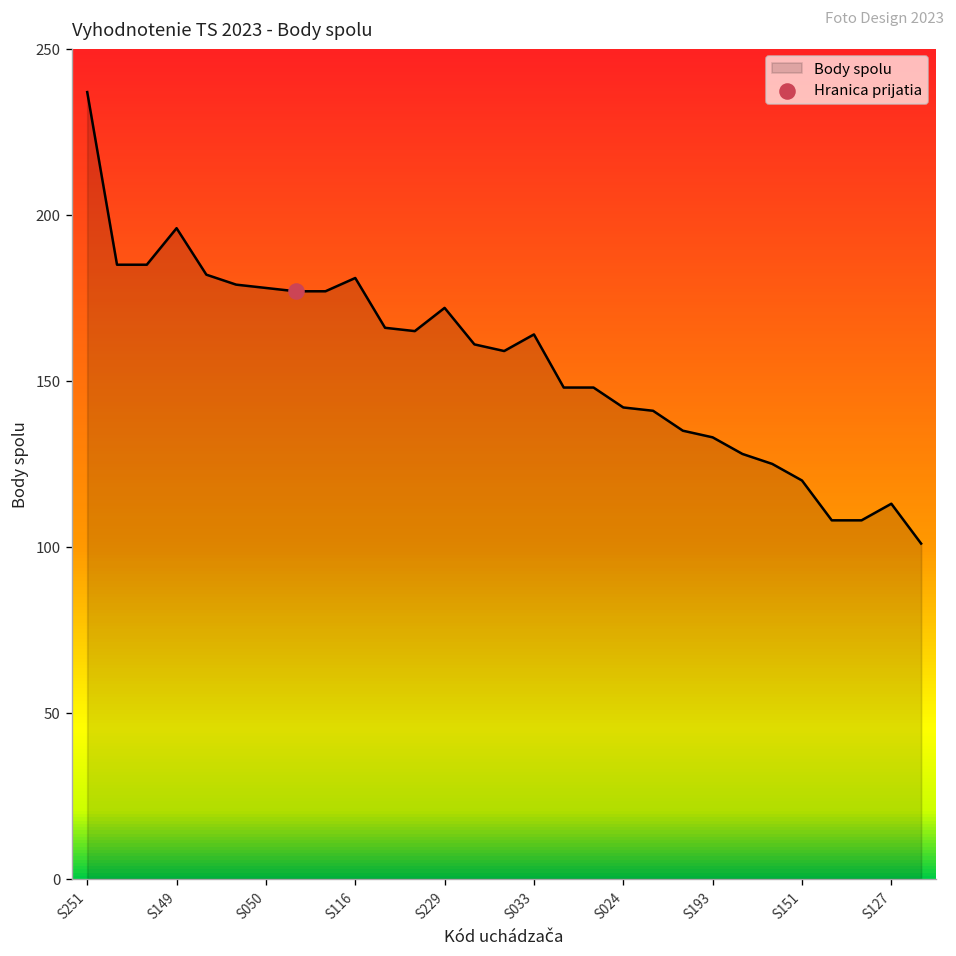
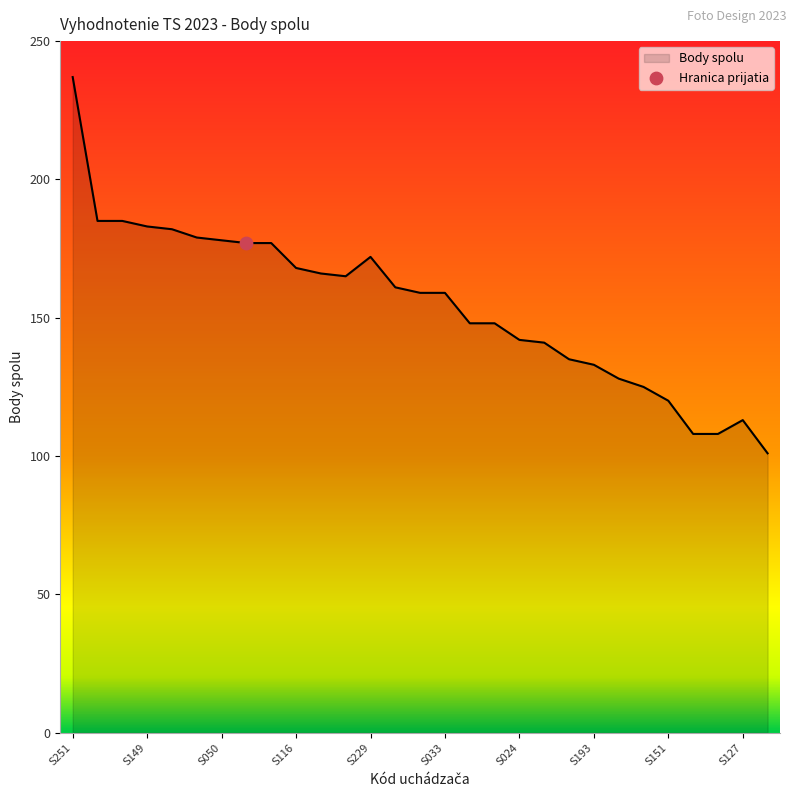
  {
    "Body spolu": {
      "S251": 237,
-     "S149": 196,
+     "S149": 183,
      "S050": 178,
-     "S116": 181,
+     "S116": 168,
      "S229": 172,
-     "S033": 164,
+     "S033": 159,
      "S024": 142,
      "S193": 133,
      "S151": 120,
      "S127": 113
    }
  }
